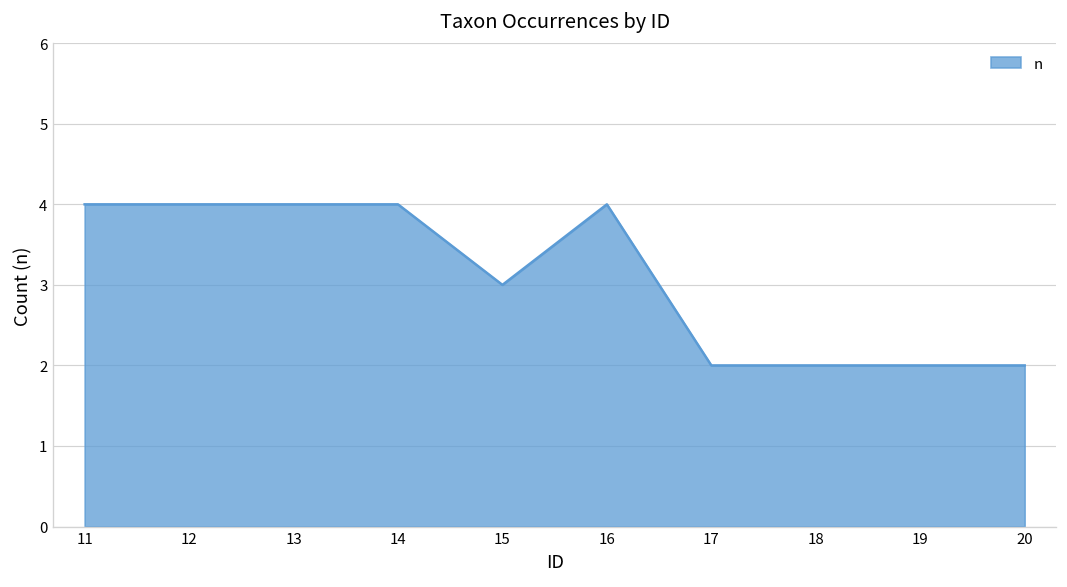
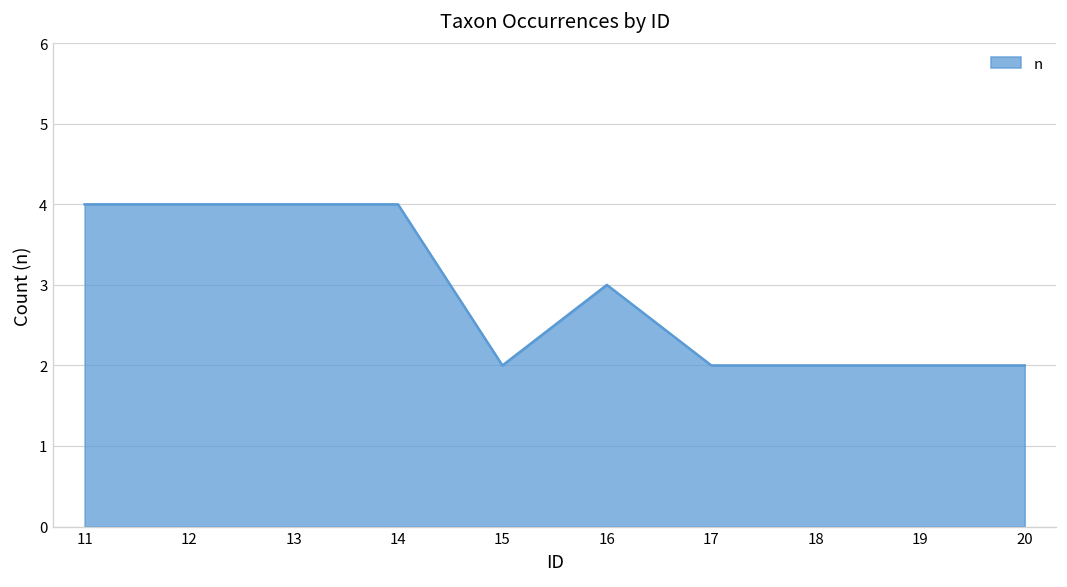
  {
    "11": 4,
    "12": 4,
    "13": 4,
    "14": 4,
-   "15": 3,
-   "16": 4,
+   "15": 2,
+   "16": 3,
    "17": 2,
    "18": 2,
    "19": 2,
    "20": 2
  }
